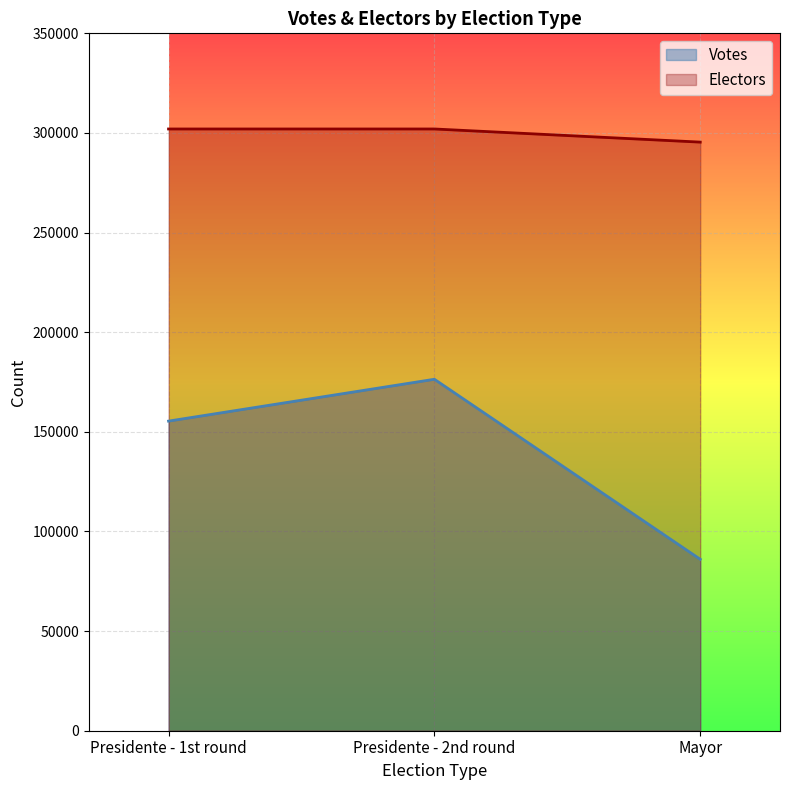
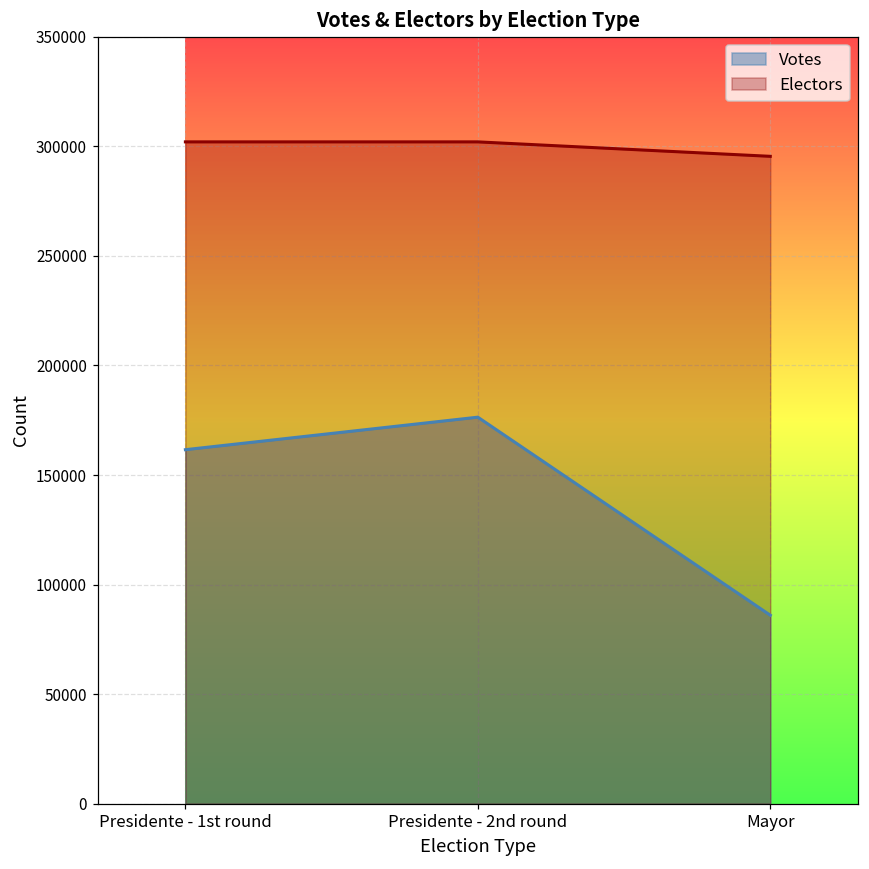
  {
    "Votes": {
-     "Presidente - 1st round": 155000,
+     "Presidente - 1st round": 162000,
      "Presidente - 2nd round": 176000,
      "Mayor": 86000
    },
    "Electors": {
      "Presidente - 1st round": 302000,
      "Presidente - 2nd round": 302000,
      "Mayor": 295000
    }
  }
